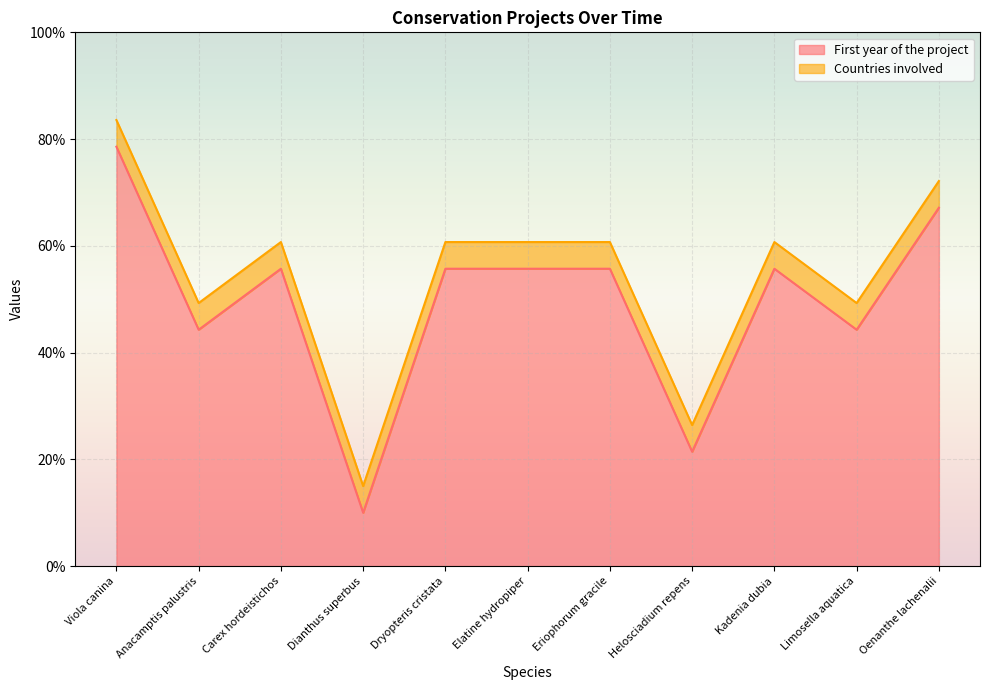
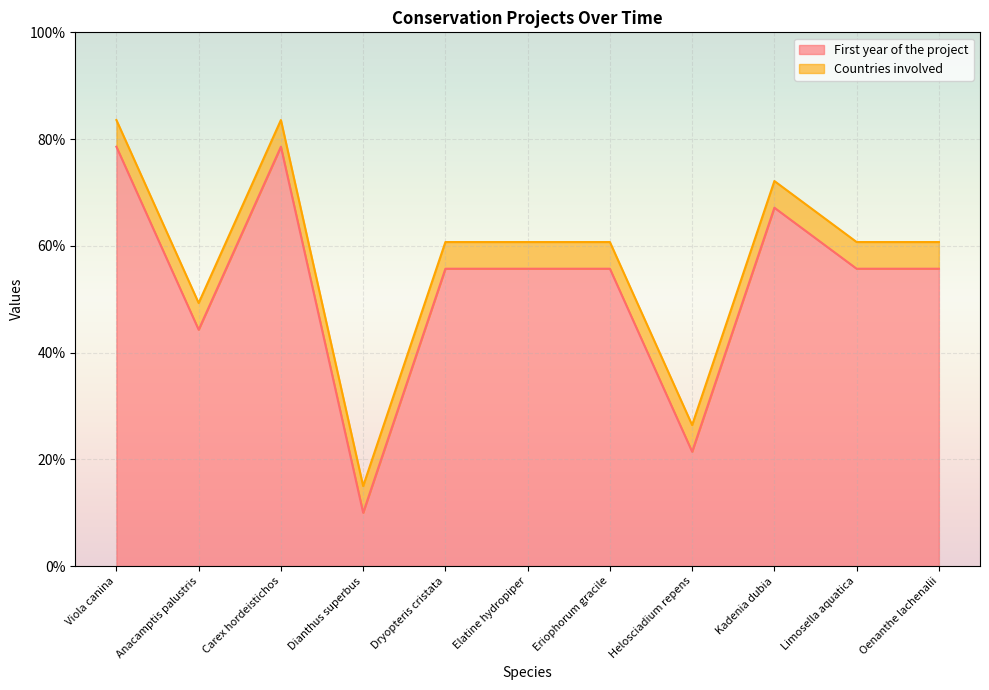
  {
    "First year of the project": {
      "Viola canina": "79%",
      "Anacamptis palustris": "44%",
-     "Carex hordeistichos": "56%",
+     "Carex hordeistichos": "79%",
      "Dianthus superbus": "10%",
      "Dryopteris cristata": "56%",
      "Elatine hydropiper": "56%",
      "Eriophorum gracile": "56%",
      "Helosciadium repens": "21%",
-     "Kadenia dubia": "56%",
-     "Limosella aquatica": "44%",
-     "Oenanthe lachenalii": "67%"
+     "Kadenia dubia": "67%",
+     "Limosella aquatica": "56%",
+     "Oenanthe lachenalii": "56%"
    },
    "Countries involved": {
      "Viola canina": "5%",
      "Anacamptis palustris": "5%",
      "Carex hordeistichos": "5%",
      "Dianthus superbus": "5%",
      "Dryopteris cristata": "5%",
      "Elatine hydropiper": "5%",
      "Eriophorum gracile": "5%",
      "Helosciadium repens": "5%",
      "Kadenia dubia": "5%",
      "Limosella aquatica": "5%",
      "Oenanthe lachenalii": "5%"
    }
  }
